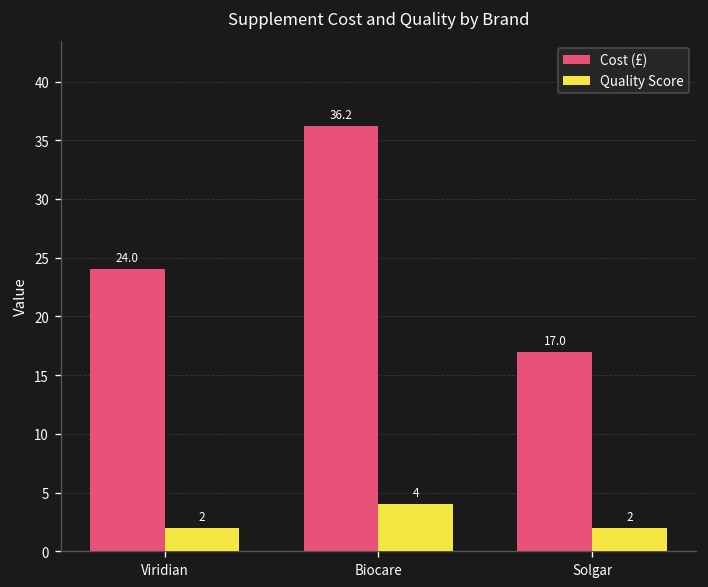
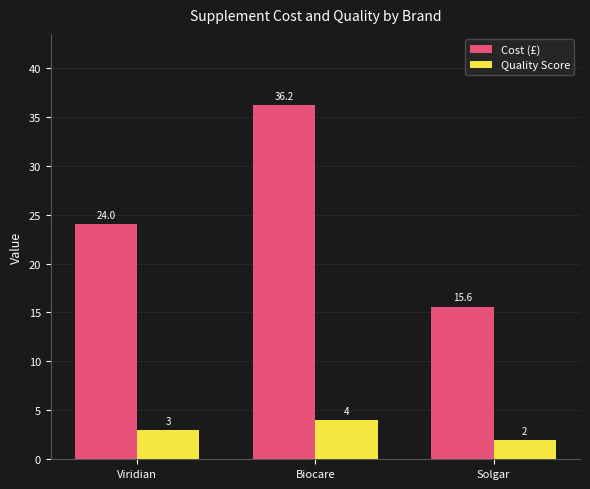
  {
    "Cost (£)": {
      "Viridian": 24.0,
      "Biocare": 36.2,
-     "Solgar": 17.0
+     "Solgar": 15.6
    },
    "Quality Score": {
-     "Viridian": 2,
+     "Viridian": 3,
      "Biocare": 4,
      "Solgar": 2
    }
  }
